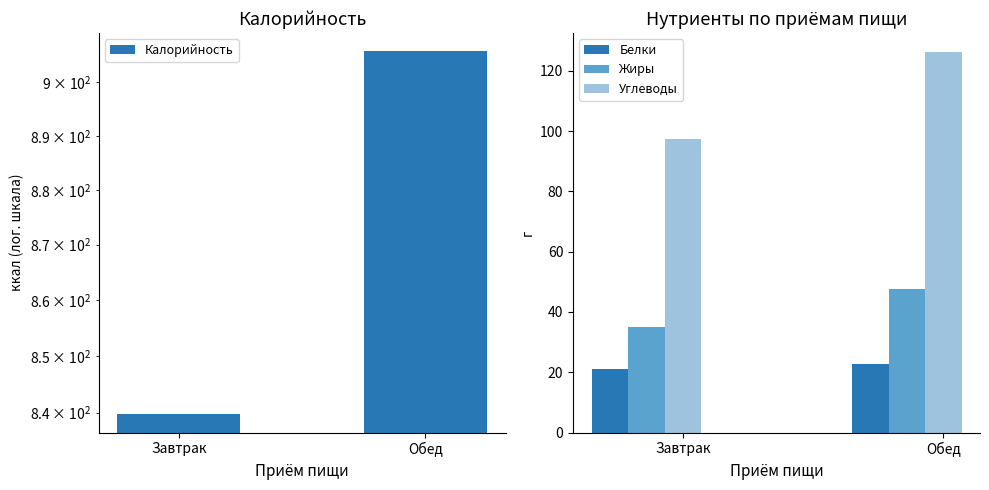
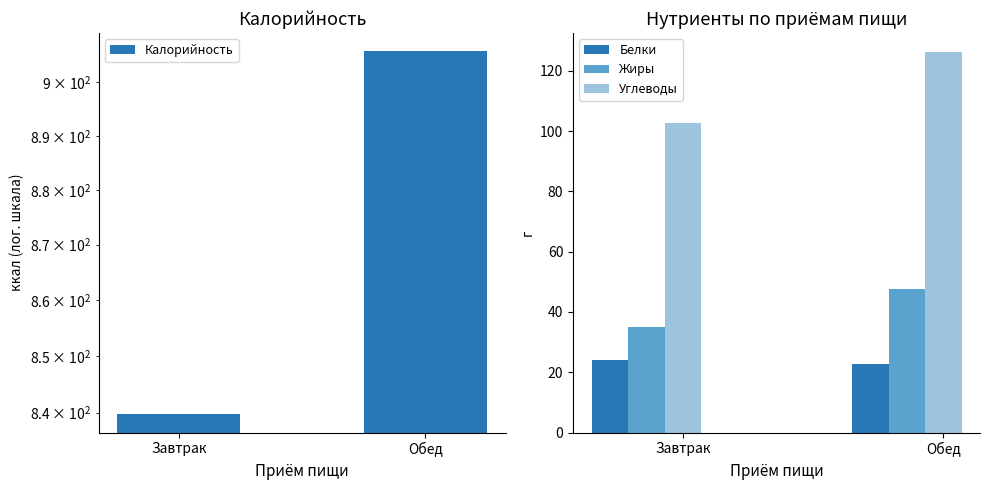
  {
    "Нутриенты по приёмам пищи": {
      "Белки": {
-       "Завтрак": 21,
+       "Завтрак": 24,
        "Обед": 23
      },
      "Жиры": {
        "Завтрак": 35,
        "Обед": 48
      },
      "Углеводы": {
-       "Завтрак": 97,
+       "Завтрак": 103,
        "Обед": 126
      }
    }
  }
